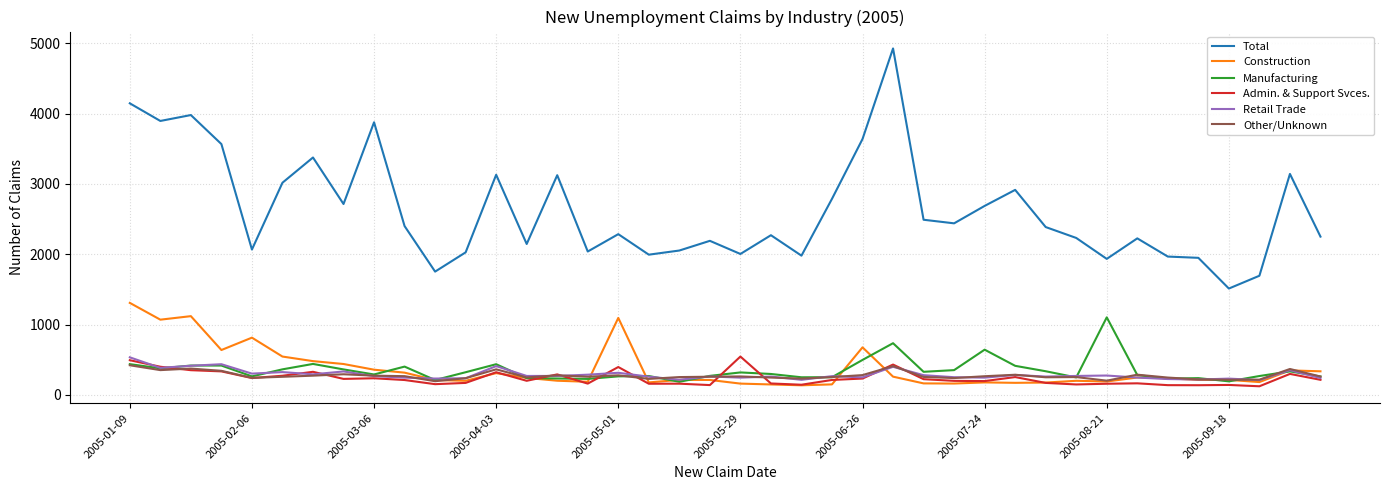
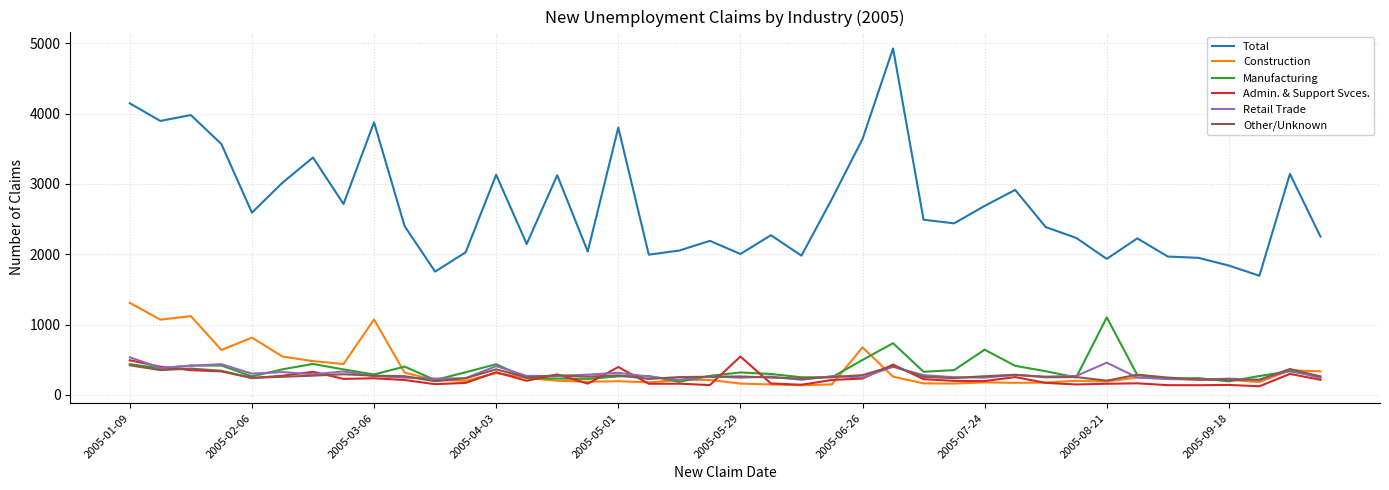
  {
    "Total": {
      "2005-01-09": 4100,
-     "2005-02-06": 2100,
+     "2005-02-06": 2600,
      "2005-03-06": 3900,
      "2005-04-03": 3100,
-     "2005-05-01": 2300,
+     "2005-05-01": 3800,
      "2005-05-29": 2000,
      "2005-06-26": 3600,
      "2005-07-24": 2700,
      "2005-08-21": 1900,
-     "2005-09-18": 1500
+     "2005-09-18": 1800
    },
    "Construction": {
      "2005-01-09": 1300,
      "2005-02-06": 800,
-     "2005-03-06": 400,
-     "2005-05-01": 1100,
+     "2005-03-06": 1100,
+     "2005-05-01": 200,
      "2005-05-29": 200,
      "2005-06-26": 700
    },
    "Manufacturing": {
      "2005-05-29": 300,
      "2005-06-26": 500,
      "2005-07-24": 600,
      "2005-08-21": 1100
    },
    "Admin. & Support Svces.": {
      "2005-01-09": 500,
      "2005-05-01": 400,
      "2005-05-29": 500,
      "2005-09-18": 100
    },
    "Retail Trade": {
      "2005-01-09": 500,
      "2005-02-06": 300,
-     "2005-08-21": 300
+     "2005-08-21": 500
    },
    "Other/Unknown": {
      "2005-04-03": 400
    }
  }
